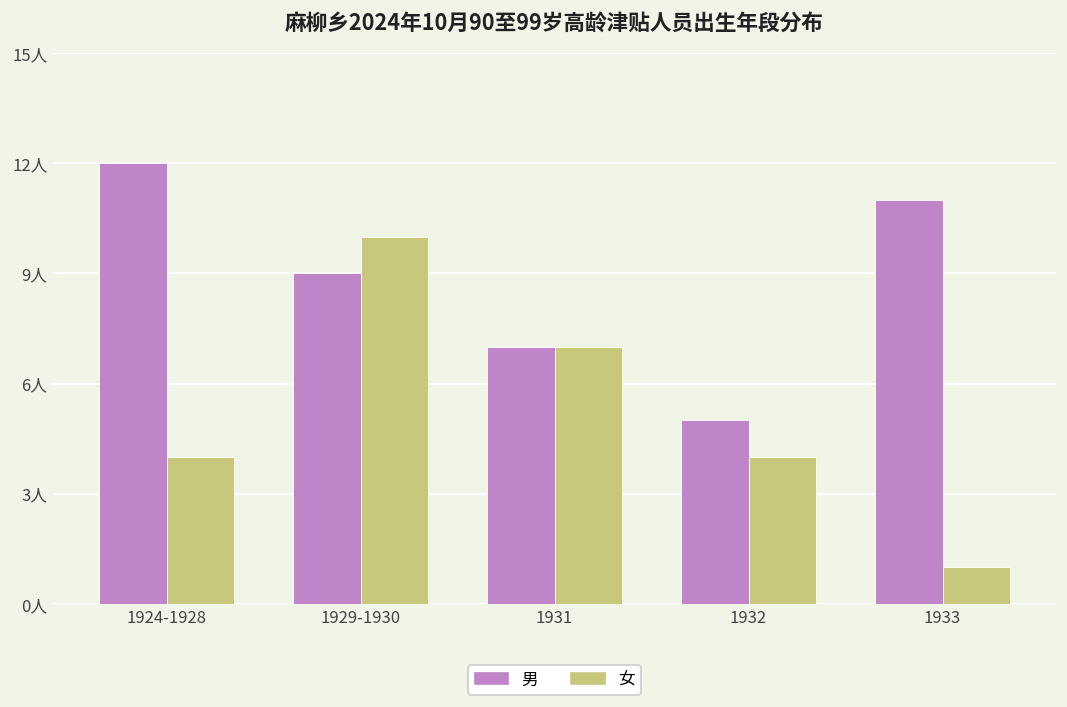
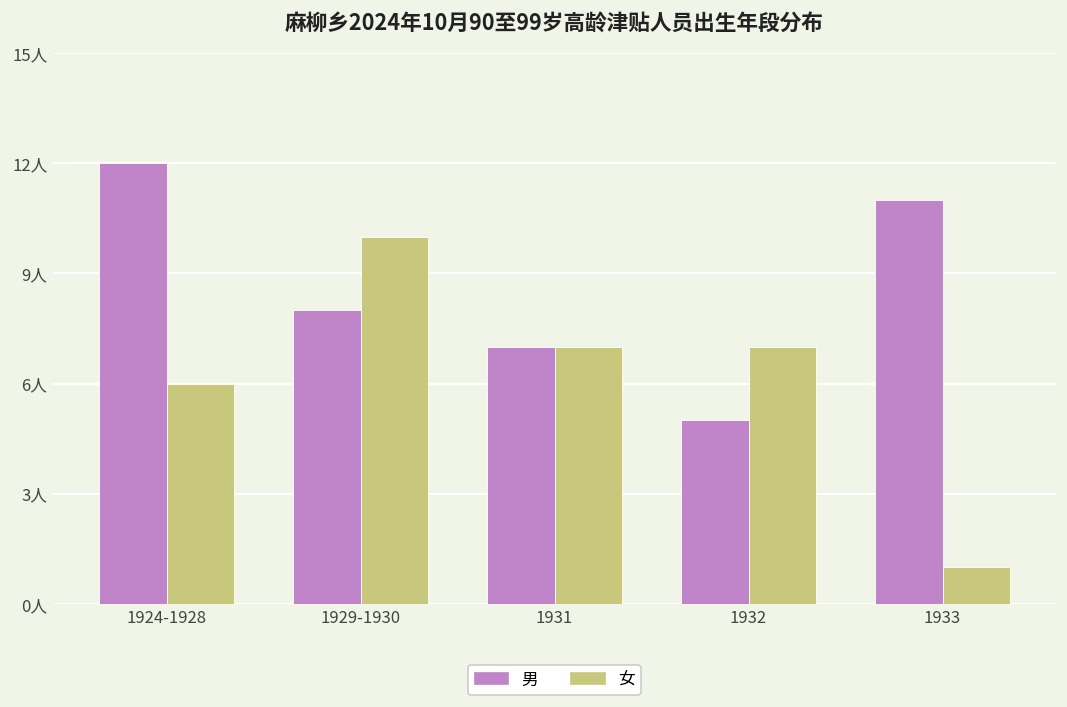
  {
    "男": {
      "1924-1928": "12人",
-     "1929-1930": "9人",
+     "1929-1930": "8人",
      "1931": "7人",
      "1932": "5人",
      "1933": "11人"
    },
    "女": {
-     "1924-1928": "4人",
+     "1924-1928": "6人",
      "1929-1930": "10人",
      "1931": "7人",
-     "1932": "4人",
+     "1932": "7人",
      "1933": "1人"
    }
  }
